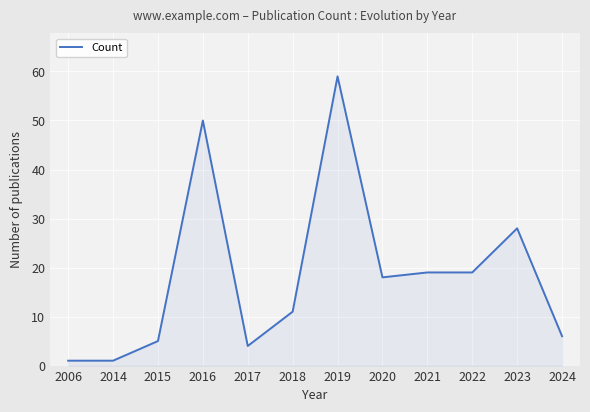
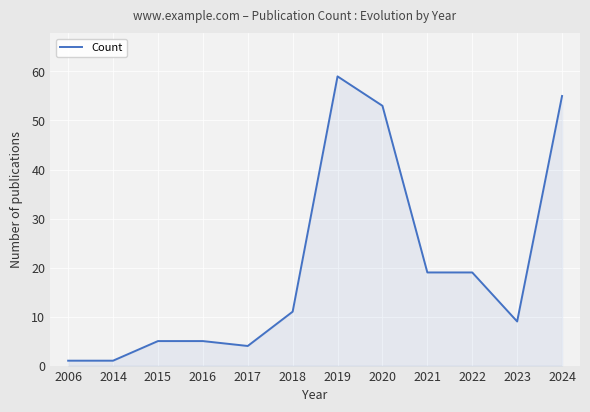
  {
    "2006": 1,
    "2014": 1,
    "2015": 5,
-   "2016": 50,
+   "2016": 5,
    "2017": 4,
    "2018": 11,
    "2019": 59,
-   "2020": 18,
+   "2020": 53,
    "2021": 19,
    "2022": 19,
-   "2023": 28,
-   "2024": 6
+   "2023": 9,
+   "2024": 55
  }
